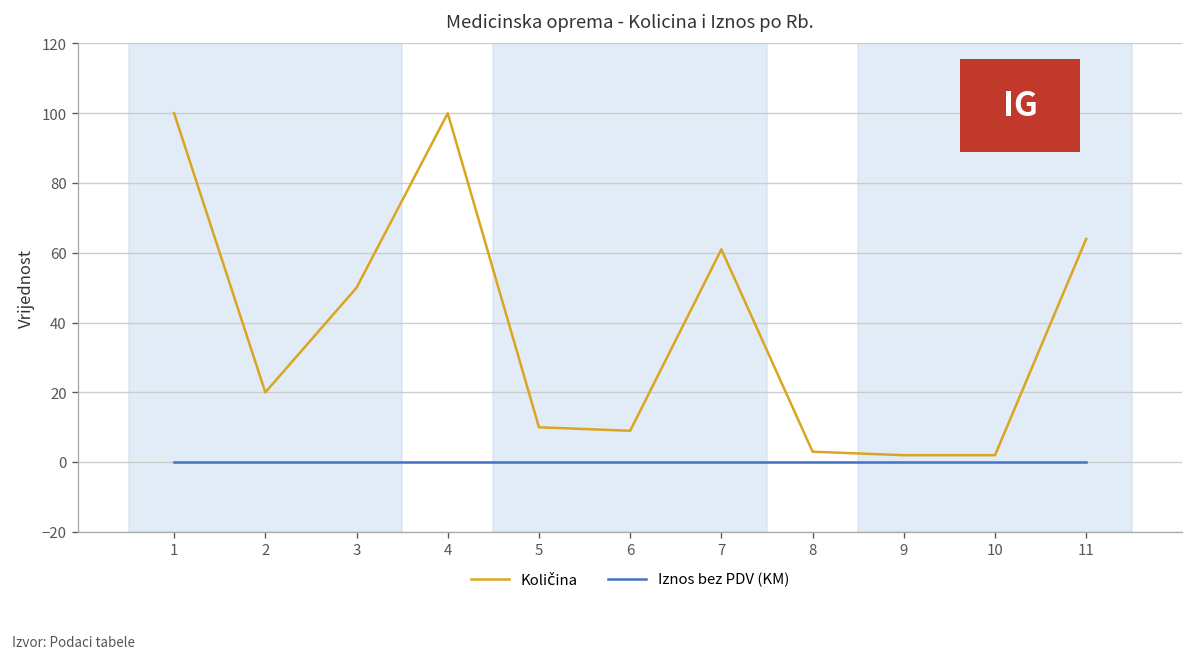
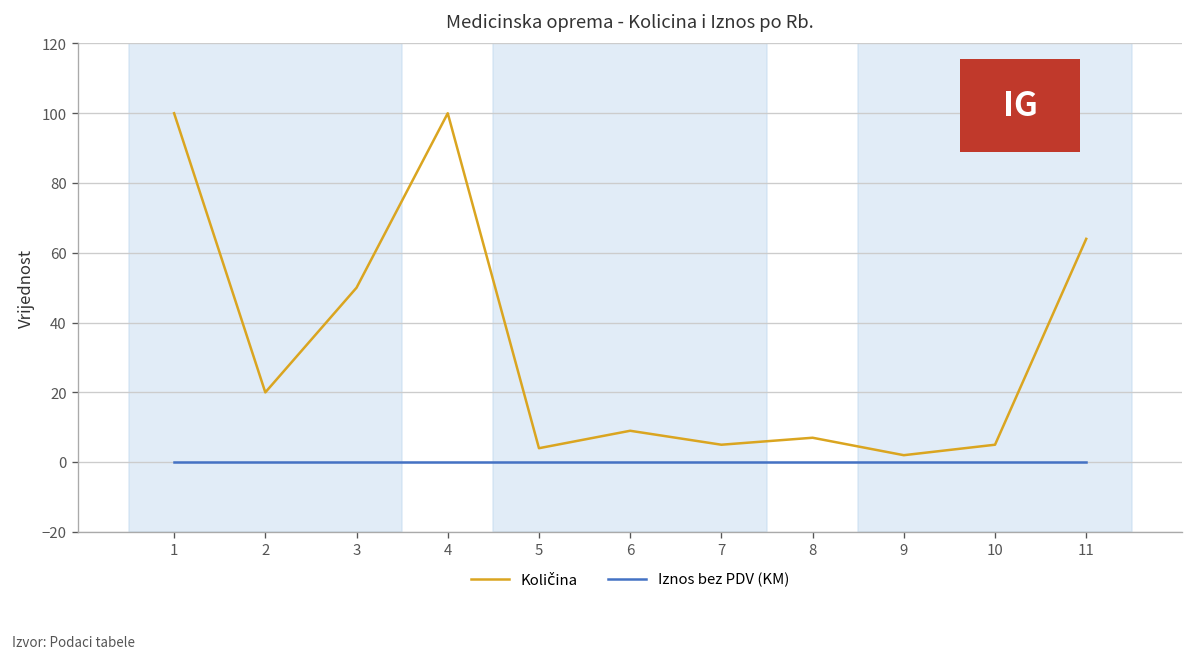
  {
    "Količina": {
      "1": 100,
      "2": 20,
      "3": 50,
      "4": 100,
-     "5": 10,
+     "5": 4,
      "6": 9,
-     "7": 61,
-     "8": 3,
+     "7": 5,
+     "8": 7,
      "9": 2,
-     "10": 2,
+     "10": 5,
      "11": 64
    },
    "Iznos bez PDV (KM)": {
      "1": 0,
      "2": 0,
      "3": 0,
      "4": 0,
      "5": 0,
      "6": 0,
      "7": 0,
      "8": 0,
      "9": 0,
      "10": 0,
      "11": 0
    }
  }
